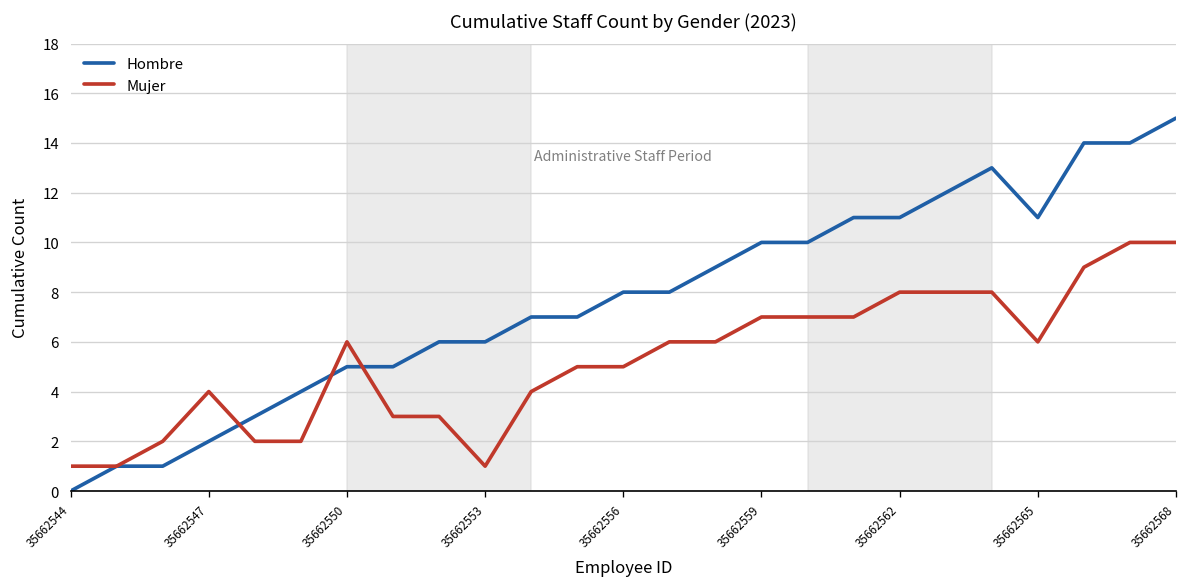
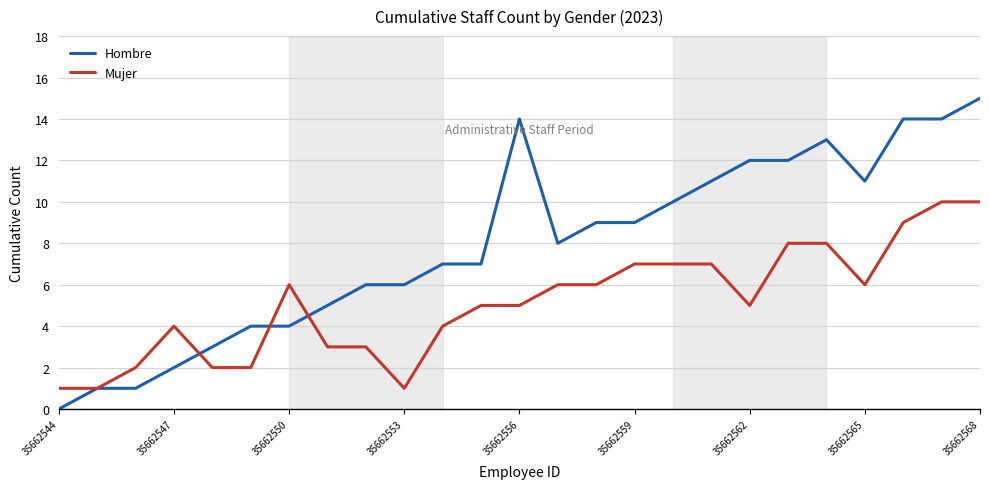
  {
    "Hombre": {
      "35662544": 0,
      "35662547": 2,
-     "35662550": 5,
+     "35662550": 4,
      "35662553": 6,
-     "35662556": 8,
-     "35662559": 10,
-     "35662562": 11,
+     "35662556": 14,
+     "35662559": 9,
+     "35662562": 12,
      "35662565": 11,
      "35662568": 15
    },
    "Mujer": {
      "35662544": 1,
      "35662547": 4,
      "35662550": 6,
      "35662553": 1,
      "35662556": 5,
      "35662559": 7,
-     "35662562": 8,
+     "35662562": 5,
      "35662565": 6,
      "35662568": 10
    }
  }
